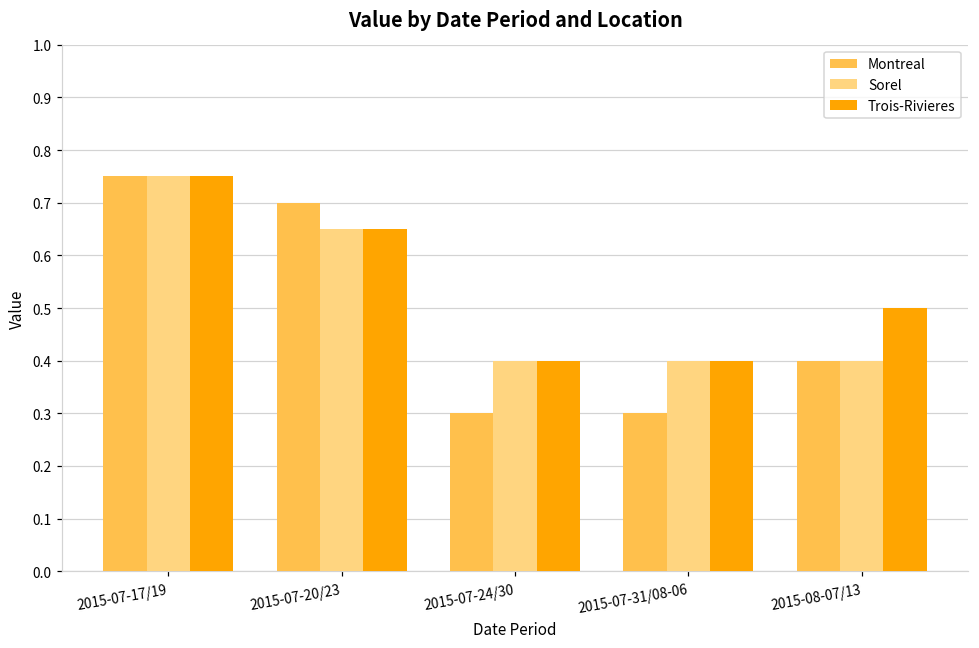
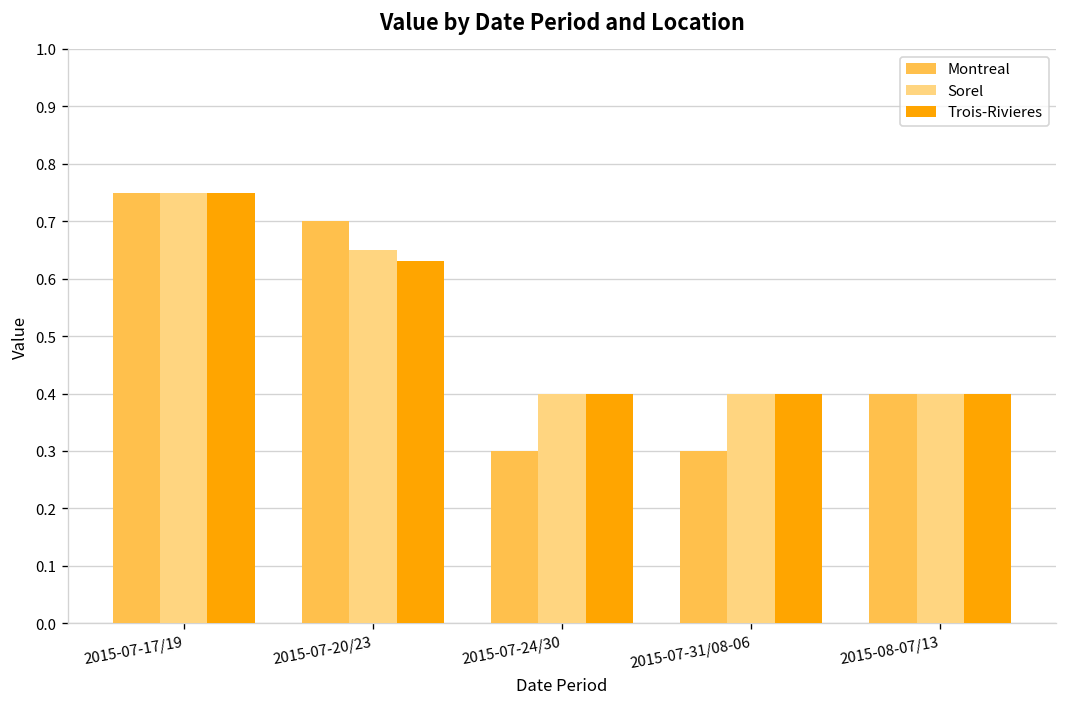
  {
    "Trois-Rivieres": {
      "2015-07-17/19": 0.75,
-     "2015-07-20/23": 0.65,
+     "2015-07-20/23": 0.63,
      "2015-07-24/30": 0.40,
      "2015-07-31/08-06": 0.40,
-     "2015-08-07/13": 0.5
+     "2015-08-07/13": 0.4
    }
  }
